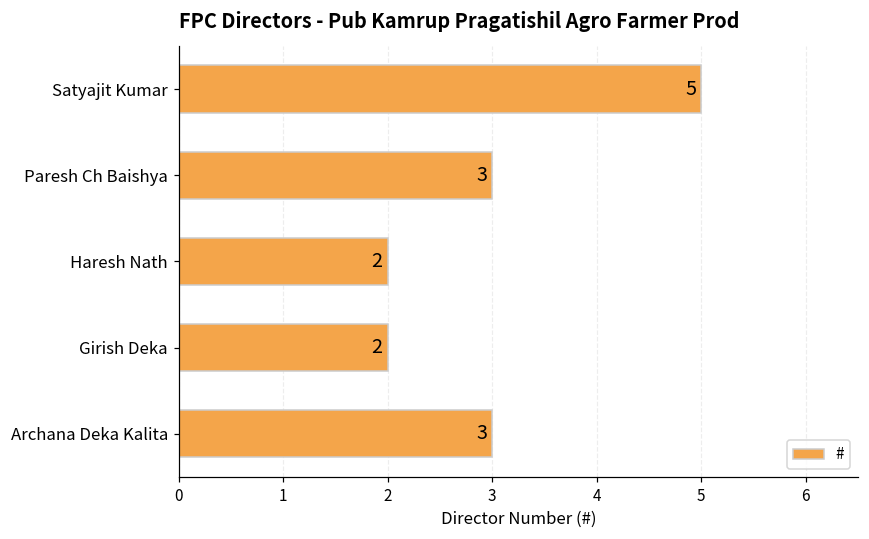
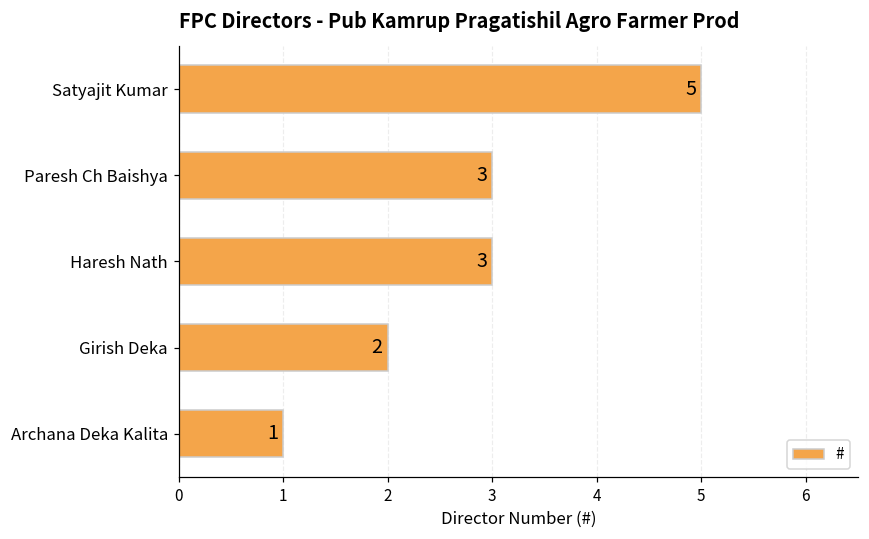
  {
    "Satyajit Kumar": 5,
    "Paresh Ch Baishya": 3,
-   "Haresh Nath": 2,
+   "Haresh Nath": 3,
    "Girish Deka": 2,
-   "Archana Deka Kalita": 3
+   "Archana Deka Kalita": 1
  }
